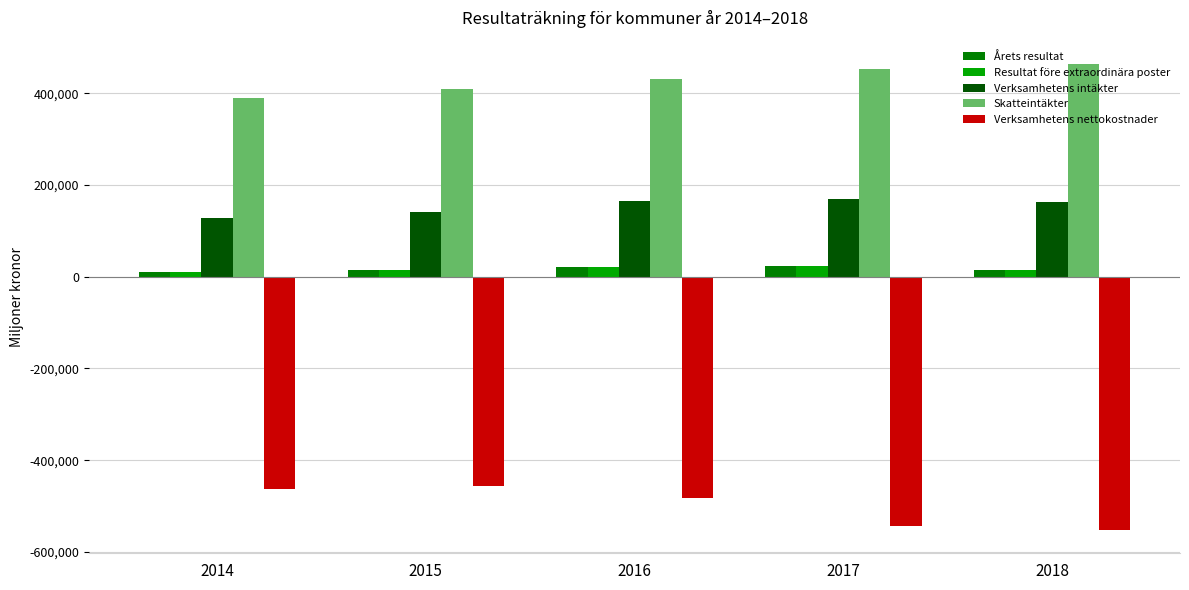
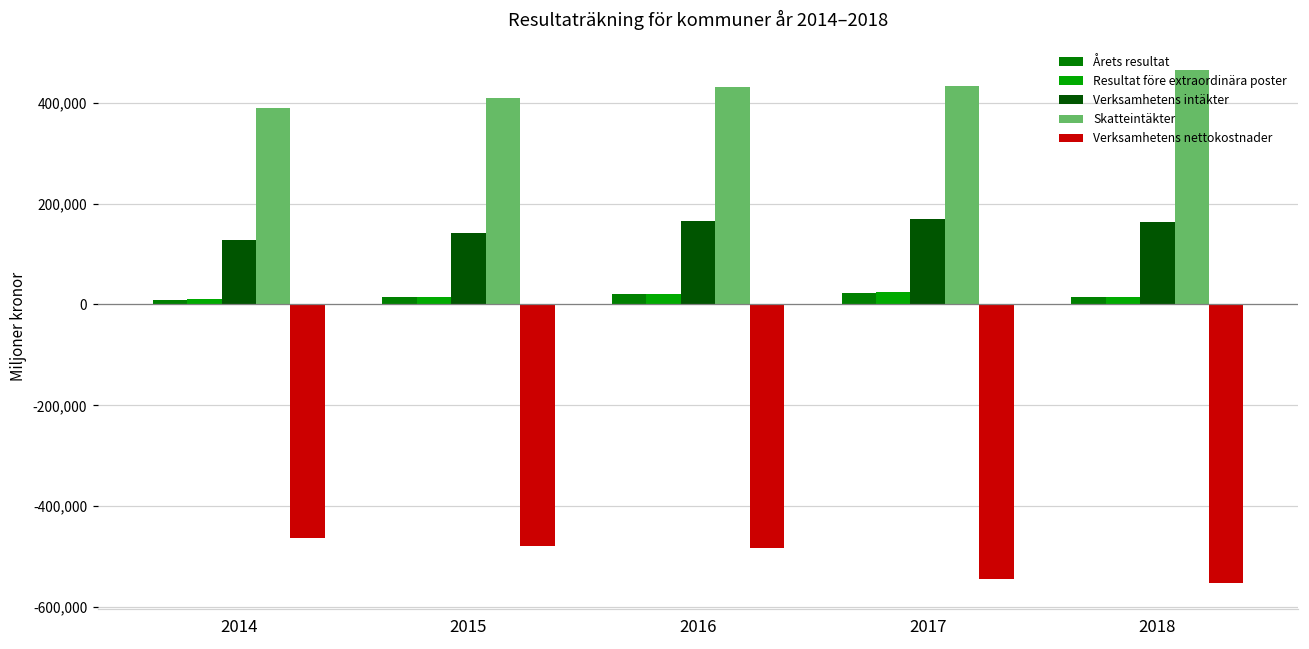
  {
    "Skatteintäkter": {
      "2014": "390,000",
      "2015": "410,000",
      "2016": "430,000",
-     "2017": "450,000",
+     "2017": "430,000",
      "2018": "460,000"
    },
    "Verksamhetens nettokostnader": {
      "2014": "-460,000",
-     "2015": "-460,000",
+     "2015": "-480,000",
      "2016": "-480,000",
      "2017": "-540,000",
      "2018": "-550,000"
    }
  }
